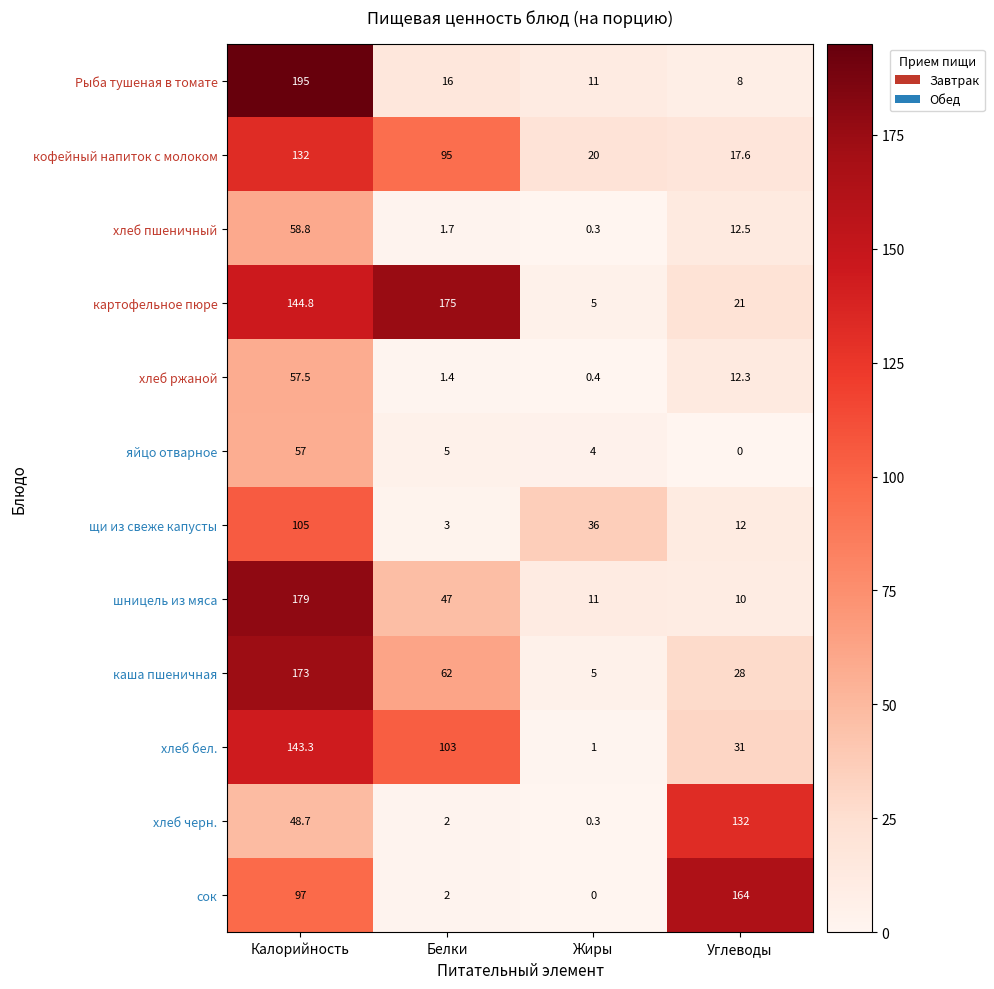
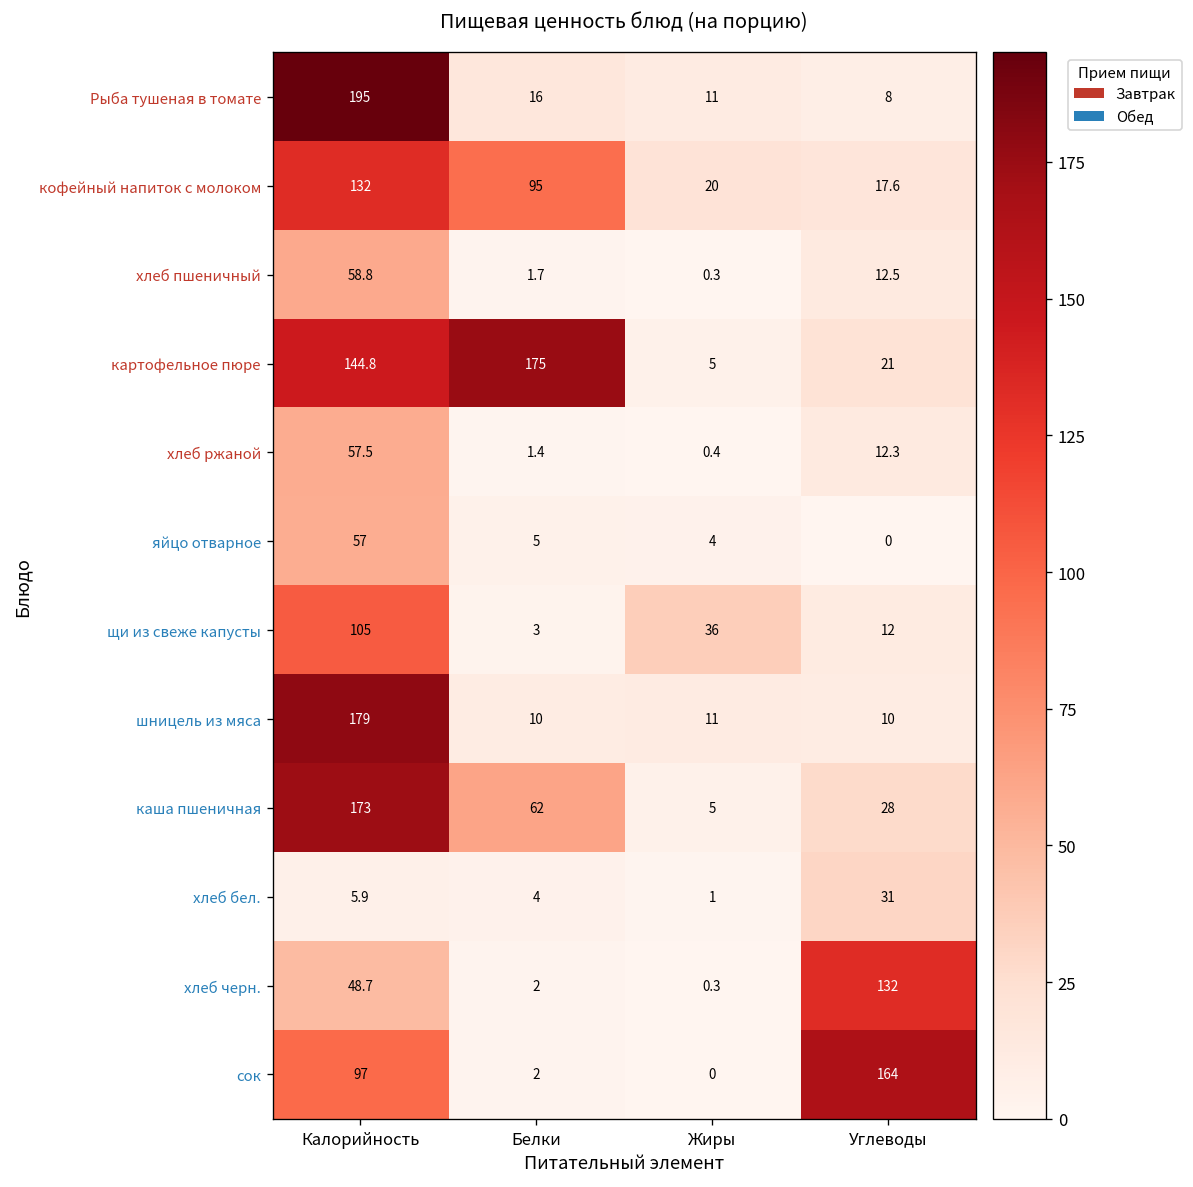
  {
    "Рыба тушеная в томате": {
      "Калорийность": 195,
      "Белки": 16,
      "Жиры": 11,
      "Углеводы": 8
    },
    "кофейный напиток с молоком": {
      "Калорийность": 132,
      "Белки": 95,
      "Жиры": 20,
      "Углеводы": 17.6
    },
    "хлеб пшеничный": {
      "Калорийность": 58.8,
      "Белки": 1.7,
      "Жиры": 0.3,
      "Углеводы": 12.5
    },
    "картофельное пюре": {
      "Калорийность": 144.8,
      "Белки": 175,
      "Жиры": 5,
      "Углеводы": 21
    },
    "хлеб ржаной": {
      "Калорийность": 57.5,
      "Белки": 1.4,
      "Жиры": 0.4,
      "Углеводы": 12.3
    },
    "яйцо отварное": {
      "Калорийность": 57,
      "Белки": 5,
      "Жиры": 4,
      "Углеводы": 0
    },
    "щи из свеже капусты": {
      "Калорийность": 105,
      "Белки": 3,
      "Жиры": 36,
      "Углеводы": 12
    },
    "шницель из мяса": {
      "Калорийность": 179,
-     "Белки": 47,
+     "Белки": 10,
      "Жиры": 11,
      "Углеводы": 10
    },
    "каша пшеничная": {
      "Калорийность": 173,
      "Белки": 62,
      "Жиры": 5,
      "Углеводы": 28
    },
    "хлеб бел.": {
-     "Калорийность": 143.3,
-     "Белки": 103,
+     "Калорийность": 5.9,
+     "Белки": 4,
      "Жиры": 1,
      "Углеводы": 31
    },
    "хлеб черн.": {
      "Калорийность": 48.7,
      "Белки": 2,
      "Жиры": 0.3,
      "Углеводы": 132
    },
    "сок": {
      "Калорийность": 97,
      "Белки": 2,
      "Жиры": 0,
      "Углеводы": 164
    }
  }
